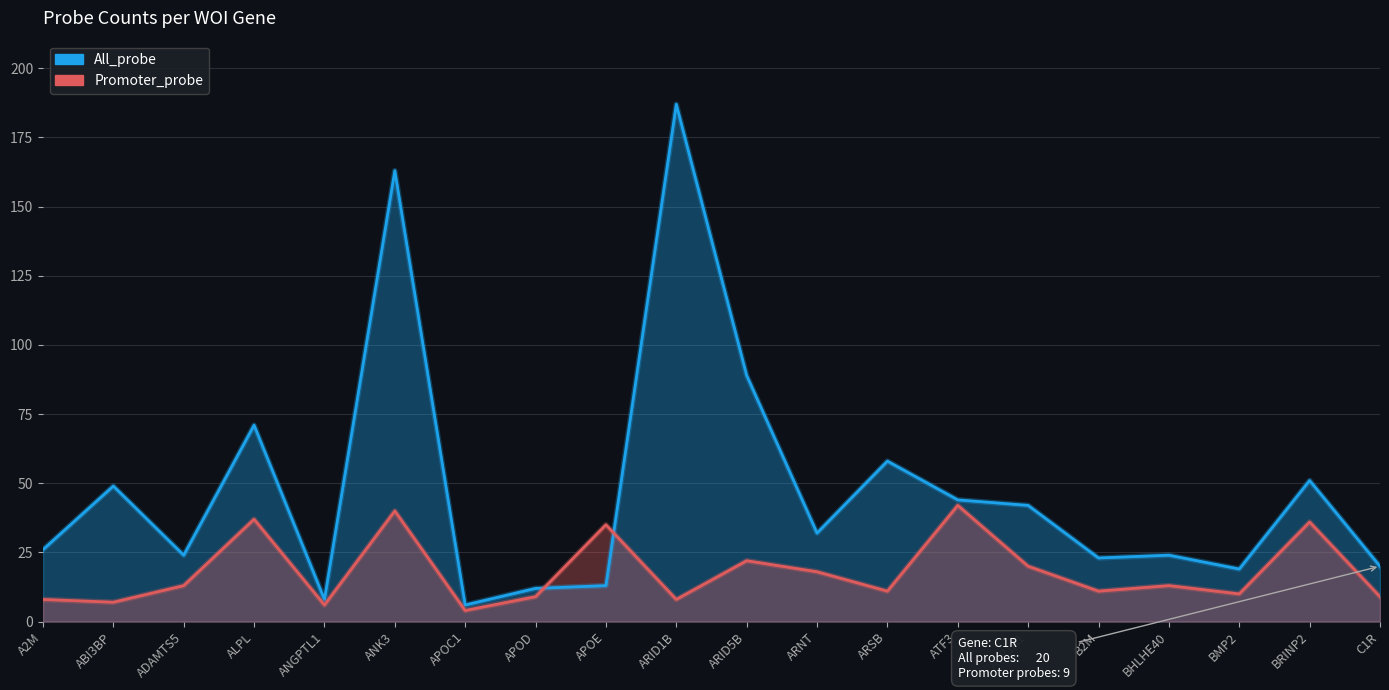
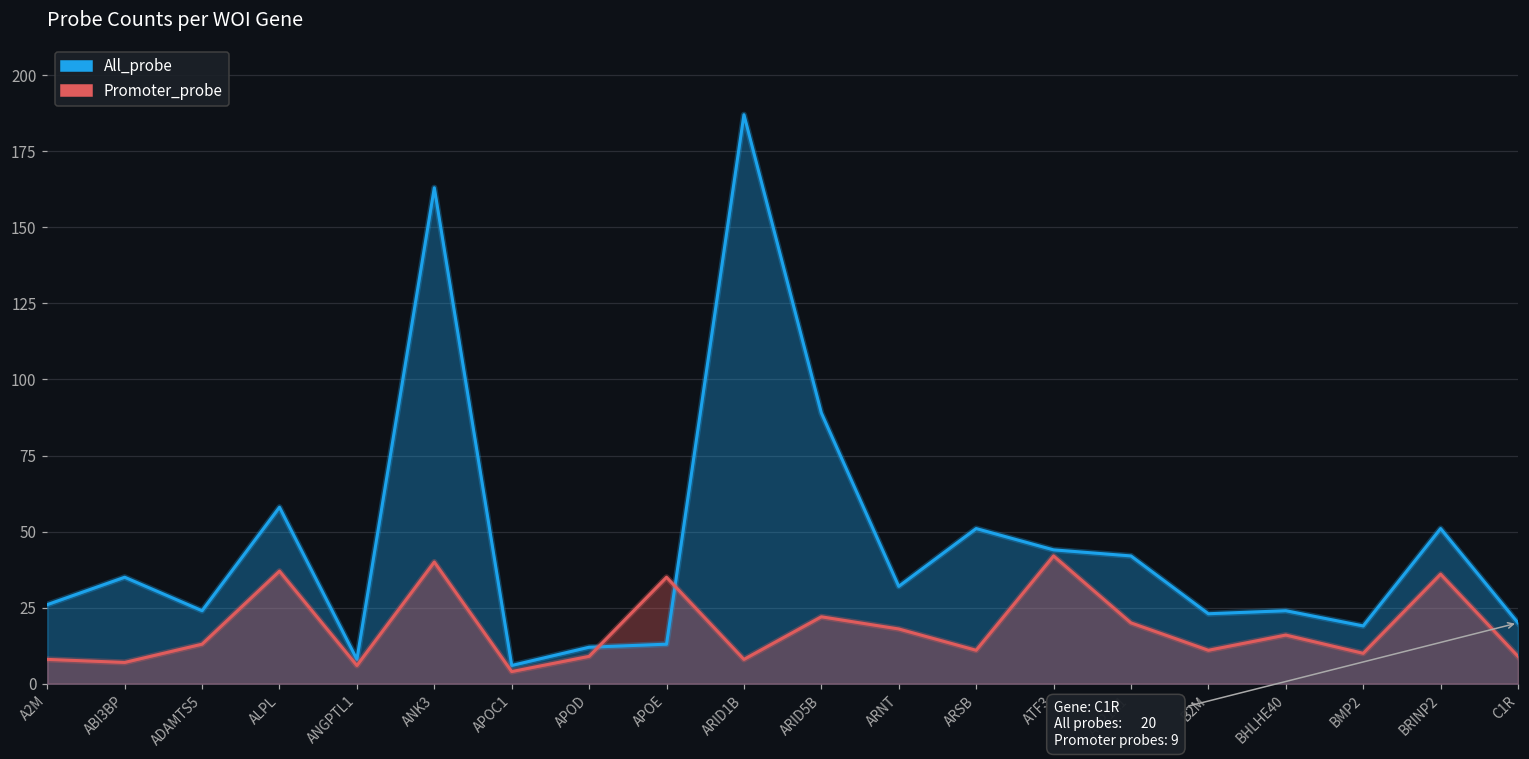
  {
    "All_probe": {
      "A2M": 26,
-     "ABI3BP": 49,
+     "ABI3BP": 35,
      "ADAMTS5": 24,
-     "ALPL": 71,
+     "ALPL": 58,
      "ANGPTL1": 8,
      "ANK3": 163,
      "APOC1": 6,
      "APOD": 12,
      "APOE": 13,
      "ARID1B": 187,
      "ARID5B": 89,
      "ARNT": 32,
-     "ARSB": 58,
+     "ARSB": 51,
      "ATF3": 44,
      "ATP1A1": 42,
      "B2M": 23,
      "BHLHE40": 24,
      "BRINP2": 51,
      "C1R": 20
    },
    "Promoter_probe": {
      "A2M": 8,
      "ABI3BP": 7,
      "ADAMTS5": 13,
      "ALPL": 37,
      "ANGPTL1": 6,
      "ANK3": 40,
      "APOC1": 4,
      "APOD": 9,
      "APOE": 35,
      "ARID1B": 8,
      "ARID5B": 22,
      "ARNT": 18,
      "ARSB": 11,
      "ATF3": 42,
-     "BHLHE40": 13,
+     "BHLHE40": 16,
      "BRINP2": 36,
      "C1R": 9
    }
  }
